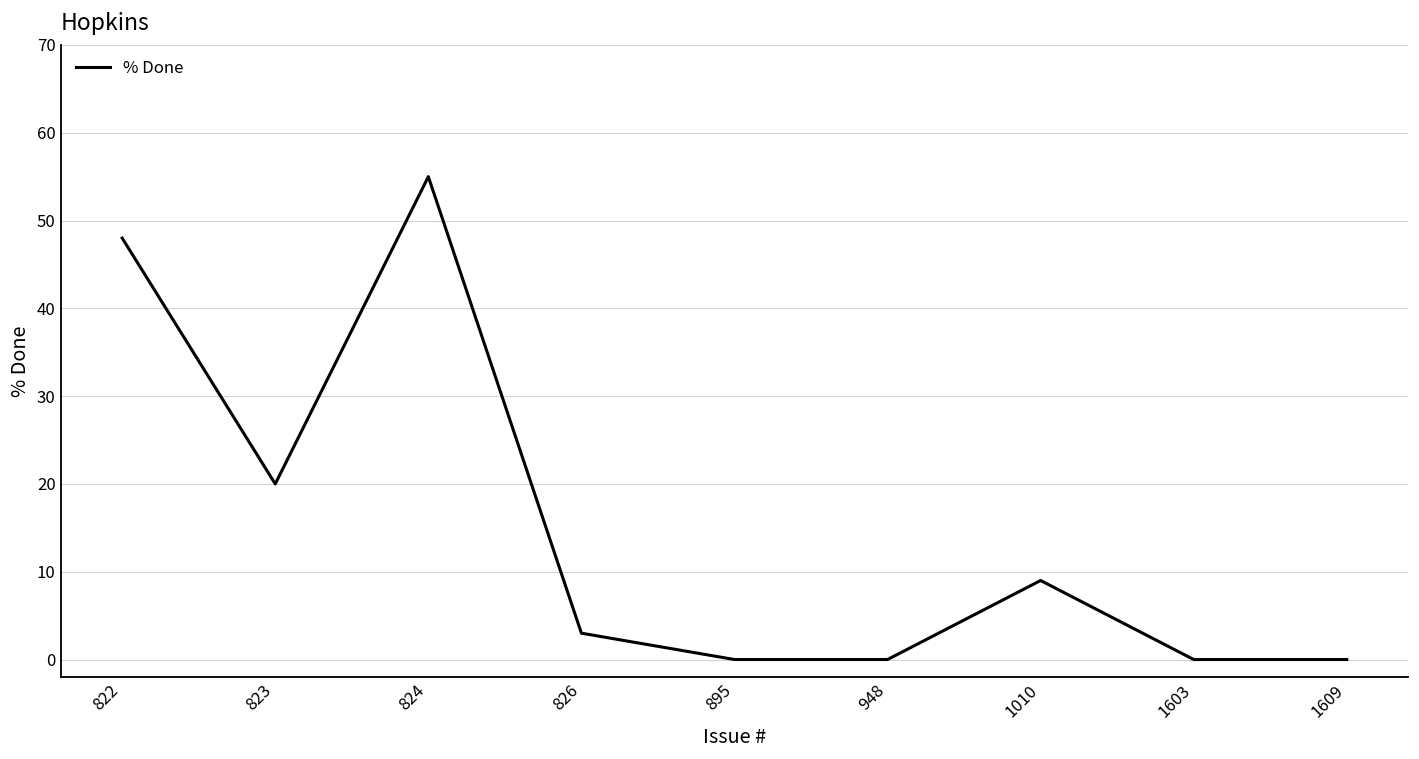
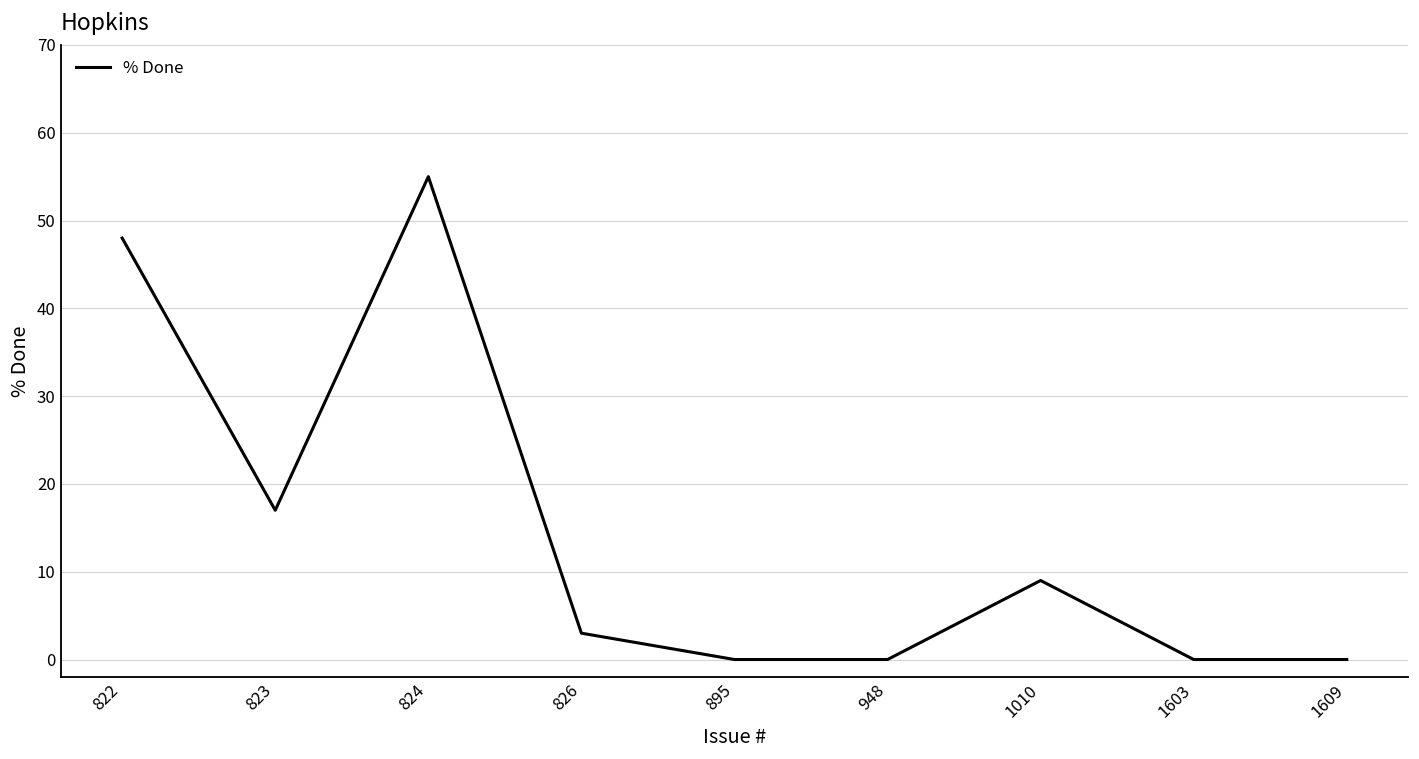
  {
    "822": 48,
-   "823": 20,
+   "823": 17,
    "824": 55,
    "826": 3,
    "895": 0,
    "948": 0,
    "1010": 9,
    "1603": 0,
    "1609": 0
  }
